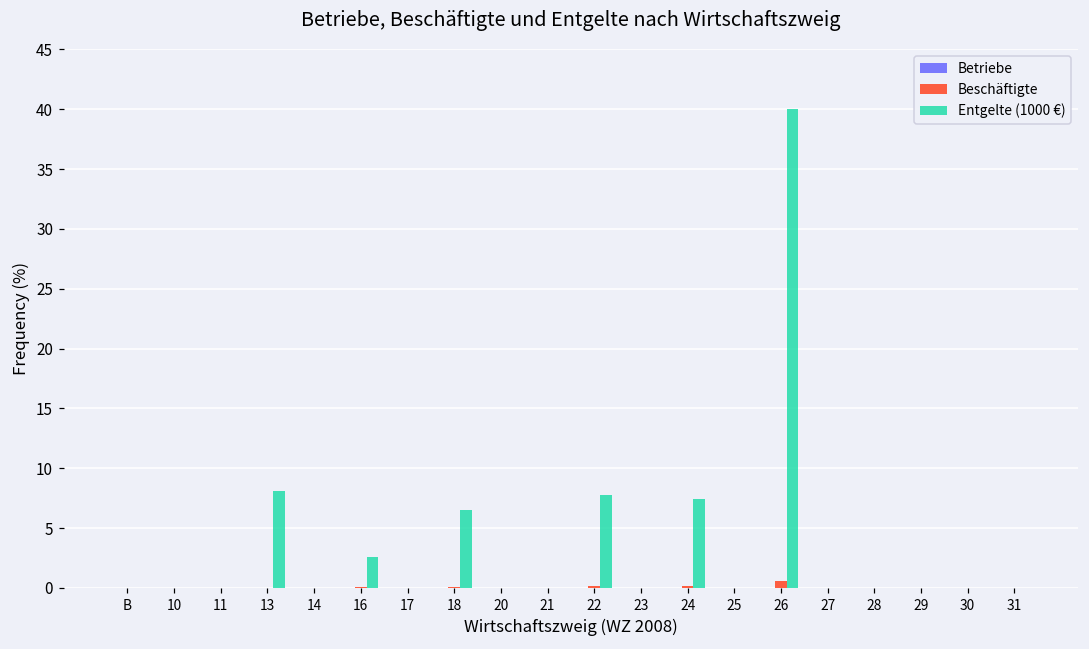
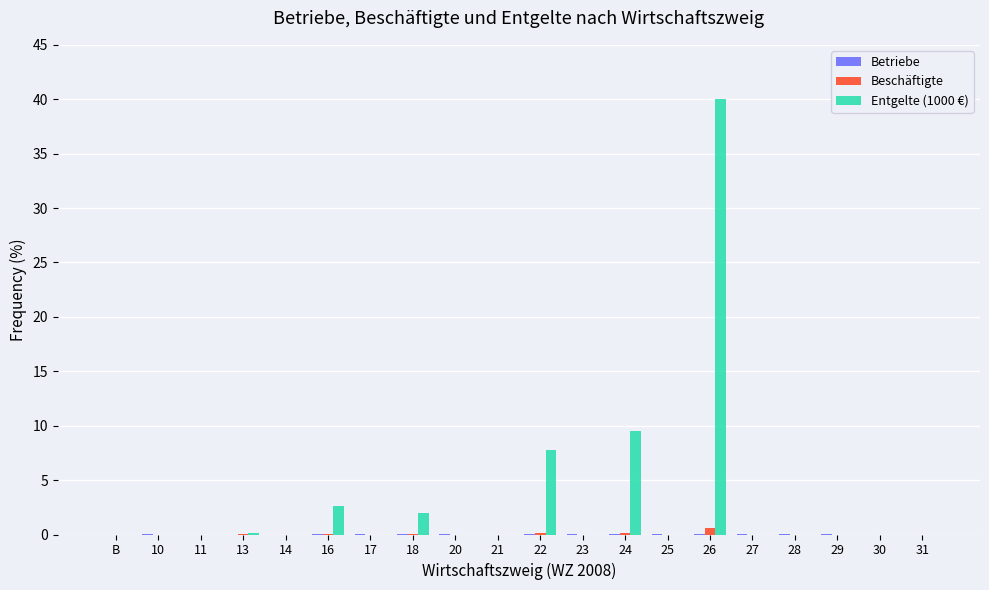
  {
    "Beschäftigte": {
      "B": 0.0,
      "10": 0.0,
      "11": 0.0,
      "14": 0.0,
      "17": 0.0,
      "20": 0.0,
      "21": 0.0,
      "23": 0.0,
      "25": 0.0,
      "26": 0.6,
      "27": 0.0,
      "28": 0.0,
      "29": 0.0,
      "30": 0.0,
      "31": 0.0
    },
    "Entgelte (1000 €)": {
      "B": 0.0,
      "10": 0.0,
      "11": 0.0,
-     "13": 8.1,
+     "13": 0.1,
      "14": 0.0,
      "16": 2.6,
      "17": 0.0,
-     "18": 6.5,
+     "18": 2.0,
      "20": 0.0,
      "21": 0.0,
      "22": 7.8,
      "23": 0.0,
-     "24": 7.4,
+     "24": 9.5,
      "25": 0.0,
      "26": 40.0,
      "27": 0.0,
      "28": 0.0,
      "29": 0.0,
      "30": 0.0,
      "31": 0.0
    }
  }
